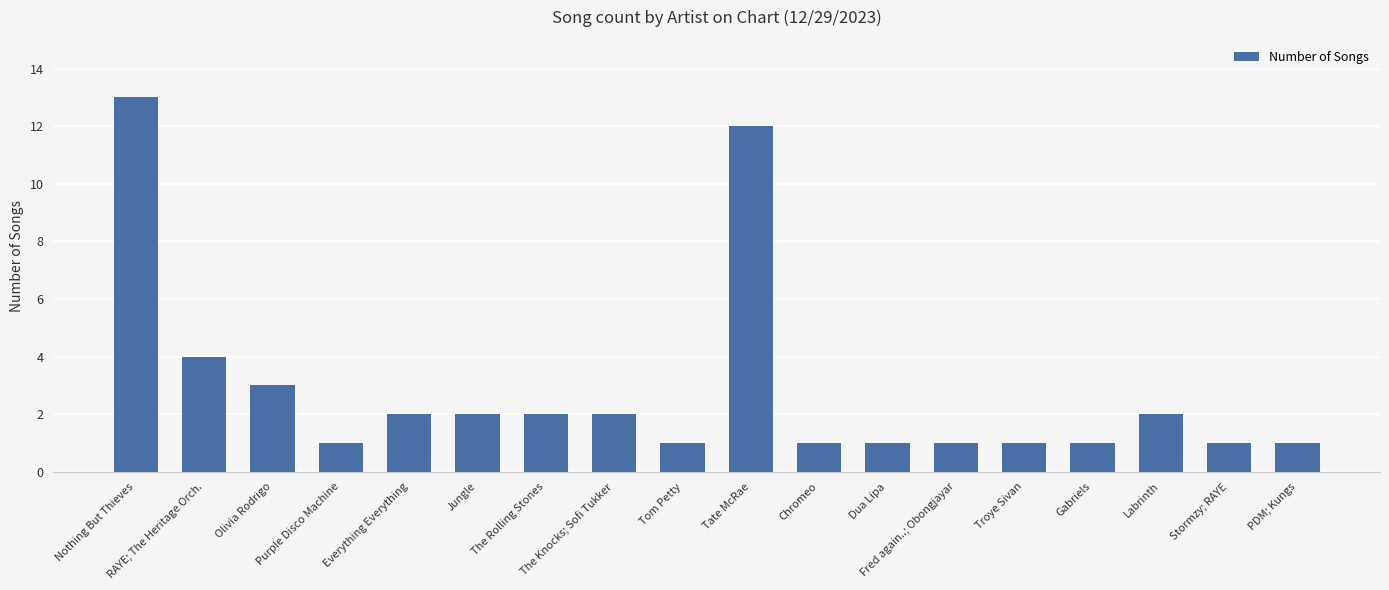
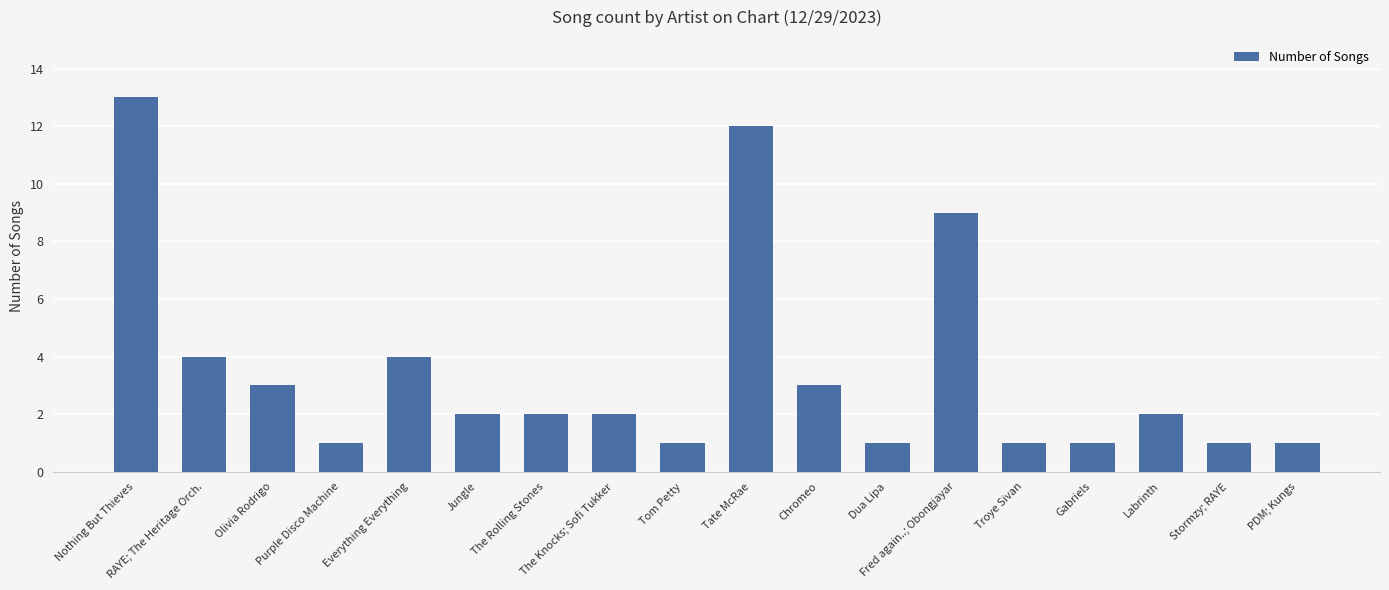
  {
    "Nothing But Thieves": 13,
    "RAYE; The Heritage Orch.": 4,
    "Olivia Rodrigo": 3,
    "Purple Disco Machine": 1,
-   "Everything Everything": 2,
+   "Everything Everything": 4,
    "Jungle": 2,
    "The Rolling Stones": 2,
    "The Knocks; Sofi Tukker": 2,
    "Tom Petty": 1,
    "Tate McRae": 12,
-   "Chromeo": 1,
+   "Chromeo": 3,
    "Dua Lipa": 1,
-   "Fred again..; Obongjayar": 1,
+   "Fred again..; Obongjayar": 9,
    "Troye Sivan": 1,
    "Gabriels": 1,
    "Labrinth": 2,
    "Stormzy; RAYE": 1,
    "PDM; Kungs": 1
  }
